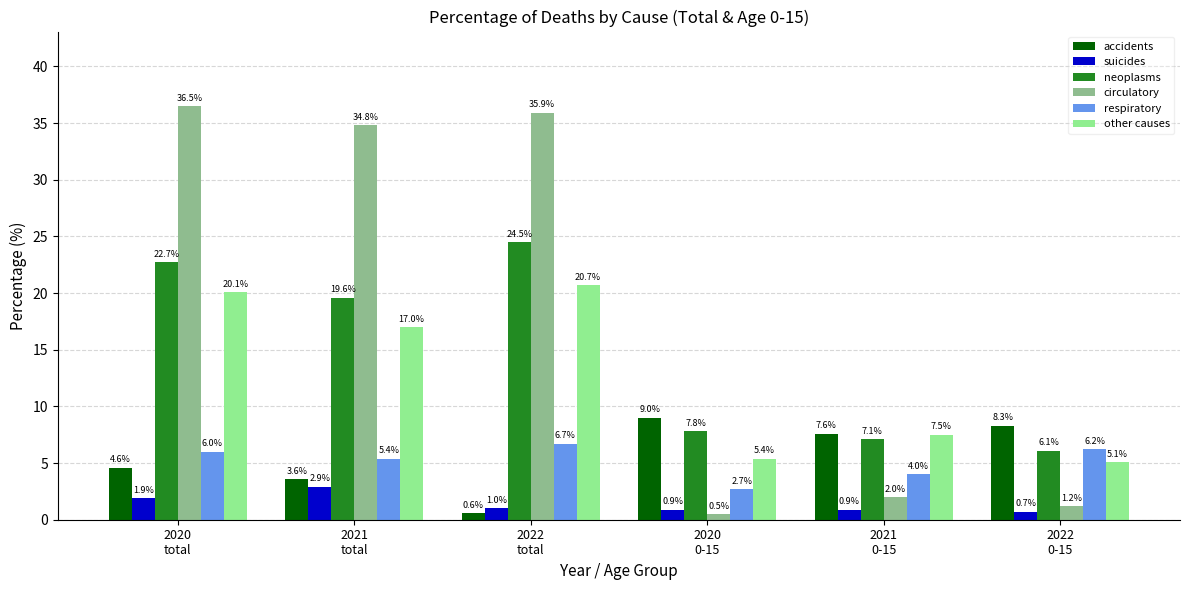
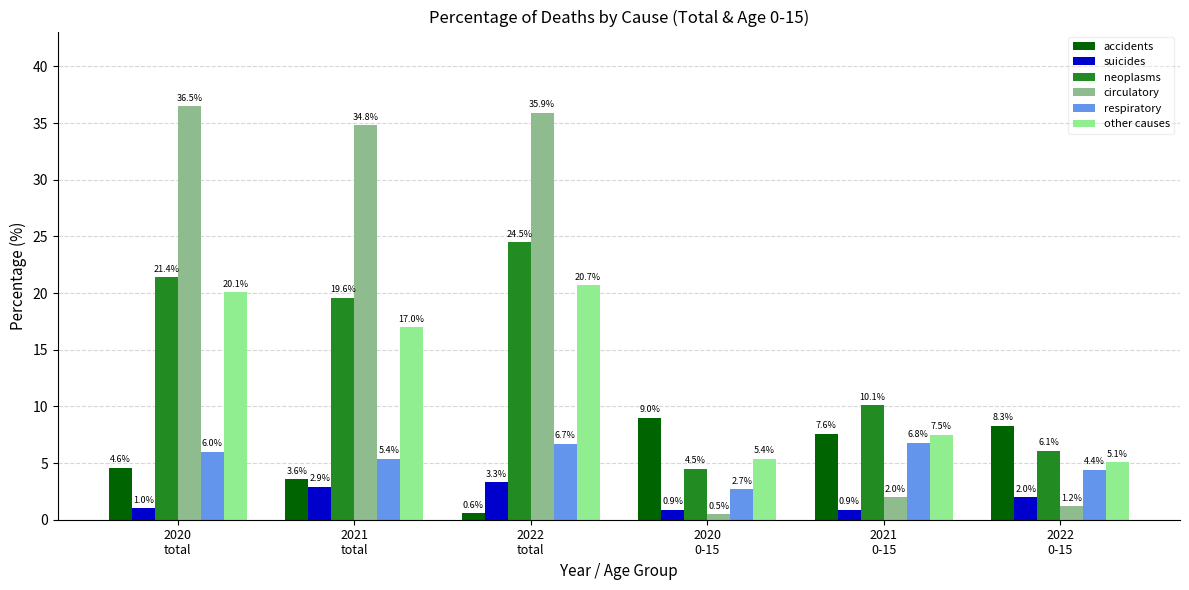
  {
    "accidents": {
      "2020 total": "4.6%",
      "2021 total": "3.6%",
      "2022 total": "0.6%",
      "2020 0-15": "9.0%",
      "2021 0-15": "7.6%",
      "2022 0-15": "8.3%"
    },
    "suicides": {
-     "2020 total": "1.9%",
+     "2020 total": "1.0%",
      "2021 total": "2.9%",
-     "2022 total": "1.0%",
+     "2022 total": "3.3%",
      "2020 0-15": "0.9%",
      "2021 0-15": "0.9%",
-     "2022 0-15": "0.7%"
+     "2022 0-15": "2.0%"
    },
    "neoplasms": {
-     "2020 total": "22.7%",
+     "2020 total": "21.4%",
      "2021 total": "19.6%",
      "2022 total": "24.5%",
-     "2020 0-15": "7.8%",
-     "2021 0-15": "7.1%",
+     "2020 0-15": "4.5%",
+     "2021 0-15": "10.1%",
      "2022 0-15": "6.1%"
    },
    "respiratory": {
      "2020 total": "6.0%",
      "2021 total": "5.4%",
      "2022 total": "6.7%",
      "2020 0-15": "2.7%",
-     "2021 0-15": "4.0%",
-     "2022 0-15": "6.2%"
+     "2021 0-15": "6.8%",
+     "2022 0-15": "4.4%"
    }
  }
